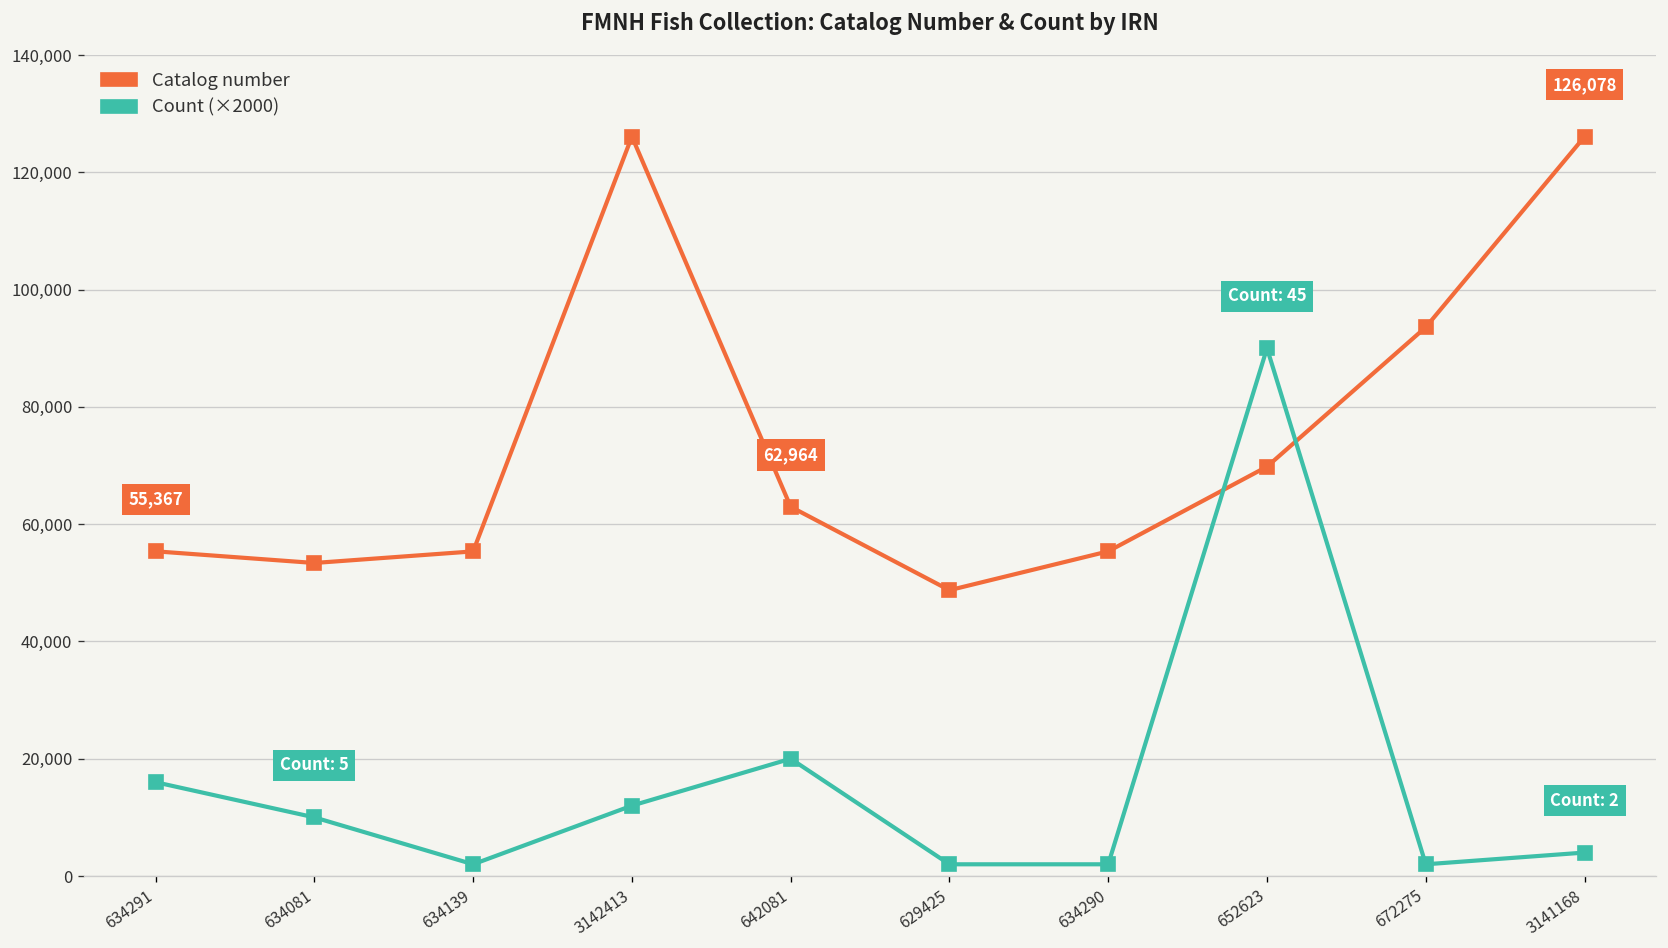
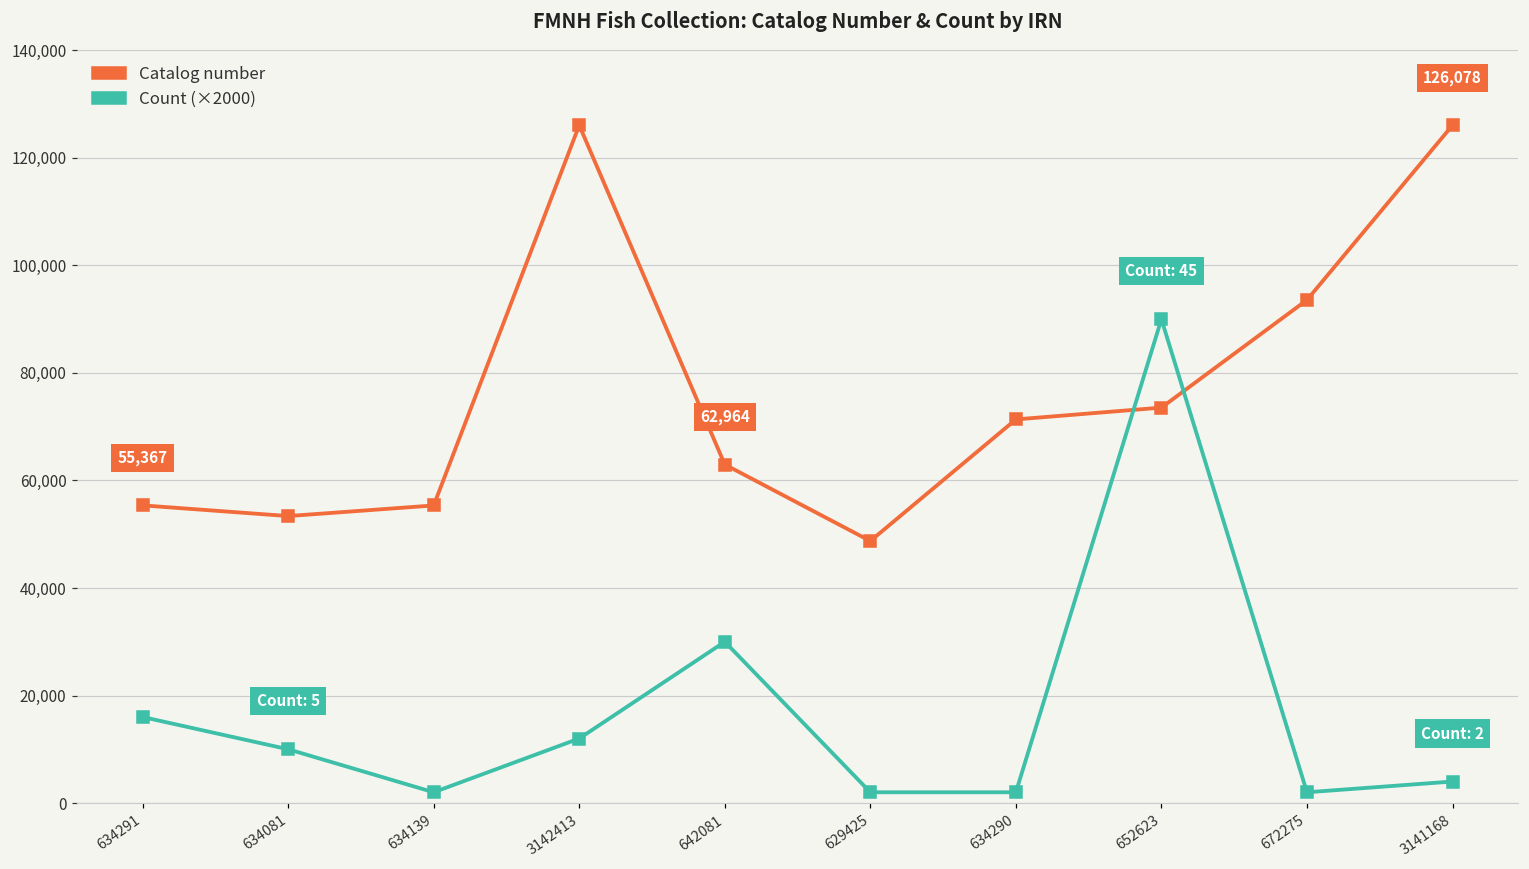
  {
    "Catalog number": {
      "634291": "55,000",
      "634081": "53,000",
      "634139": "55,000",
      "3142413": "126,000",
      "642081": "63,000",
      "629425": "49,000",
-     "634290": "55,000",
-     "652623": "70,000",
+     "634290": "71,000",
+     "652623": "74,000",
      "672275": "94,000",
      "3141168": "126,000"
    },
    "Count (×2000)": {
      "634291": "16,000",
      "634081": "10,000",
      "634139": "2,000",
      "3142413": "12,000",
-     "642081": "20,000",
+     "642081": "30,000",
      "629425": "2,000",
      "634290": "2,000",
      "652623": "90,000",
      "672275": "2,000",
      "3141168": "4,000"
    }
  }
